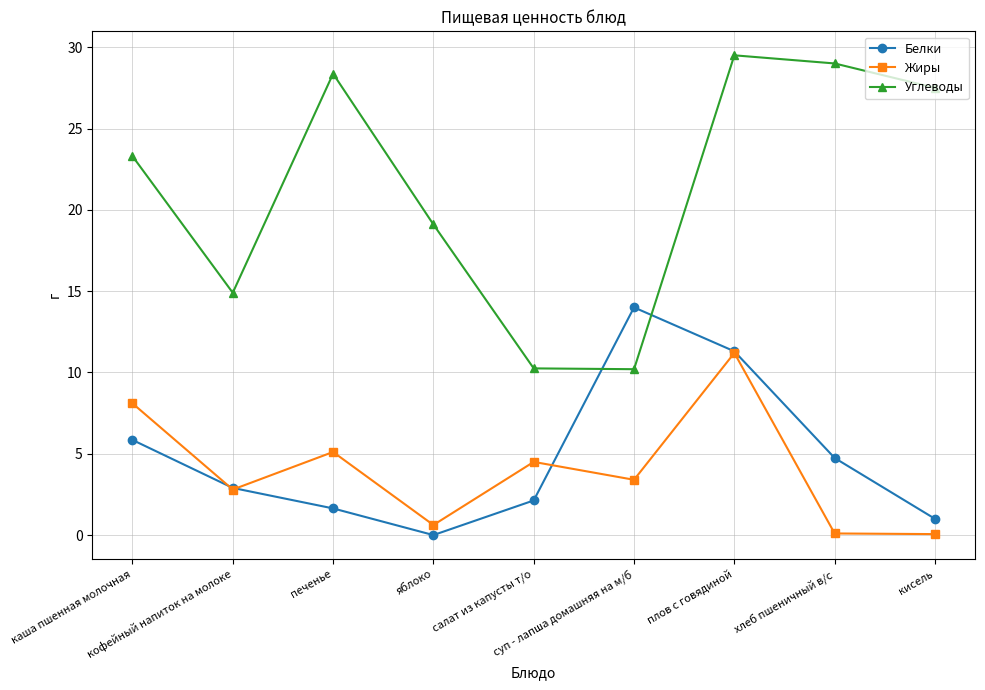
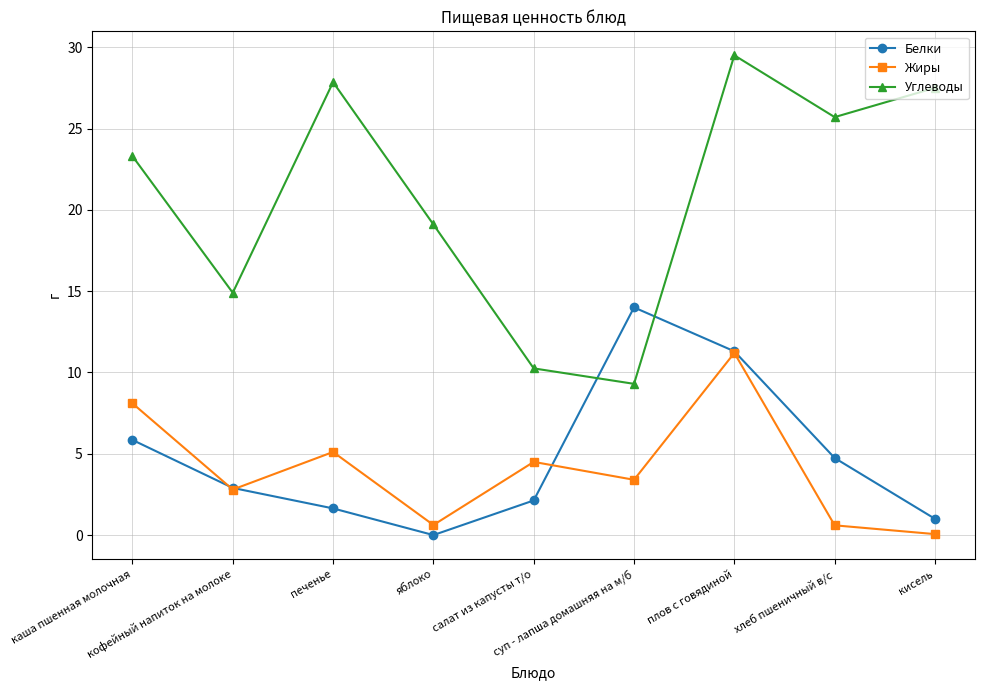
  {
    "Белки": {
      "каша пшенная молочная": 5.9,
      "печенье": 1.6,
      "яблоко": 0.0,
      "салат из капусты т/о": 2.1,
      "суп - лапша домашняя на м/б": 14.0,
      "хлеб пшеничный в/с": 4.7,
      "кисель": 1.0
    },
    "Жиры": {
      "каша пшенная молочная": 8.1,
      "печенье": 5.1,
      "яблоко": 0.6,
      "салат из капусты т/о": 4.5,
      "суп - лапша домашняя на м/б": 3.4,
-     "хлеб пшеничный в/с": 0.1,
+     "хлеб пшеничный в/с": 0.6,
      "кисель": 0.1
    },
    "Углеводы": {
      "каша пшенная молочная": 23.3,
      "кофейный напиток на молоке": 14.9,
-     "печенье": 28.4,
+     "печенье": 27.9,
      "яблоко": 19.1,
      "салат из капусты т/о": 10.3,
-     "суп - лапша домашняя на м/б": 10.2,
+     "суп - лапша домашняя на м/б": 9.3,
      "плов с говядиной": 29.5,
-     "хлеб пшеничный в/с": 29.0
+     "хлеб пшеничный в/с": 25.7
    }
  }
